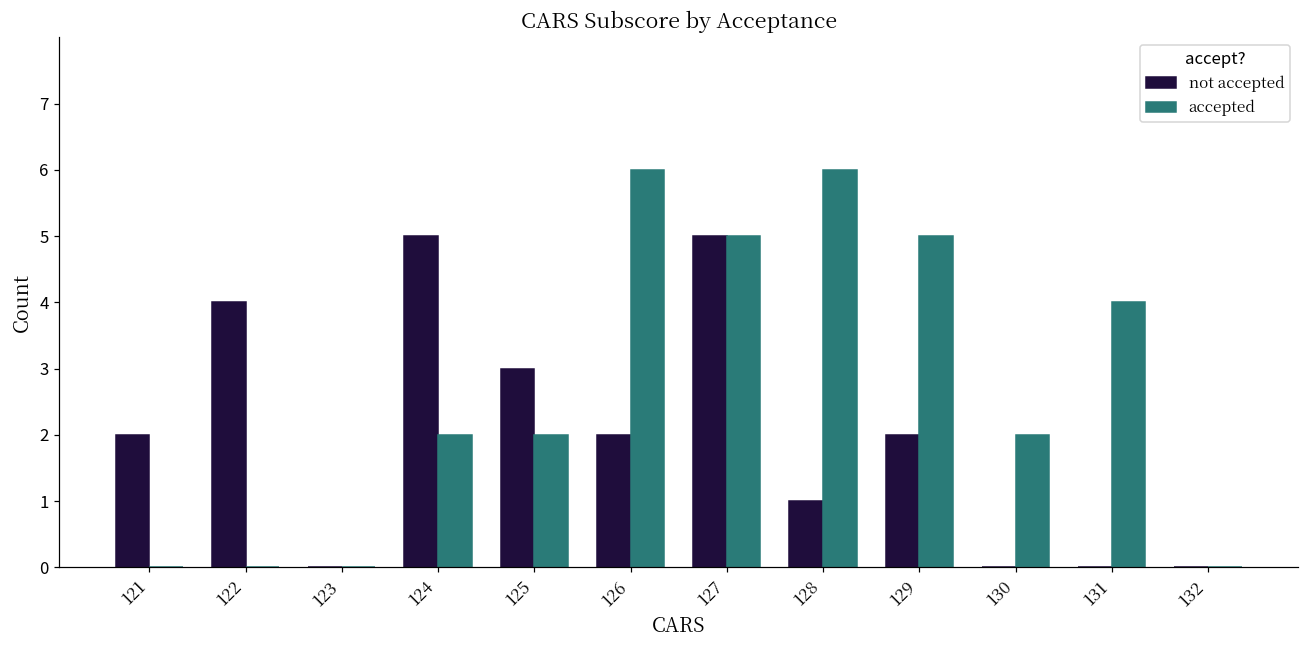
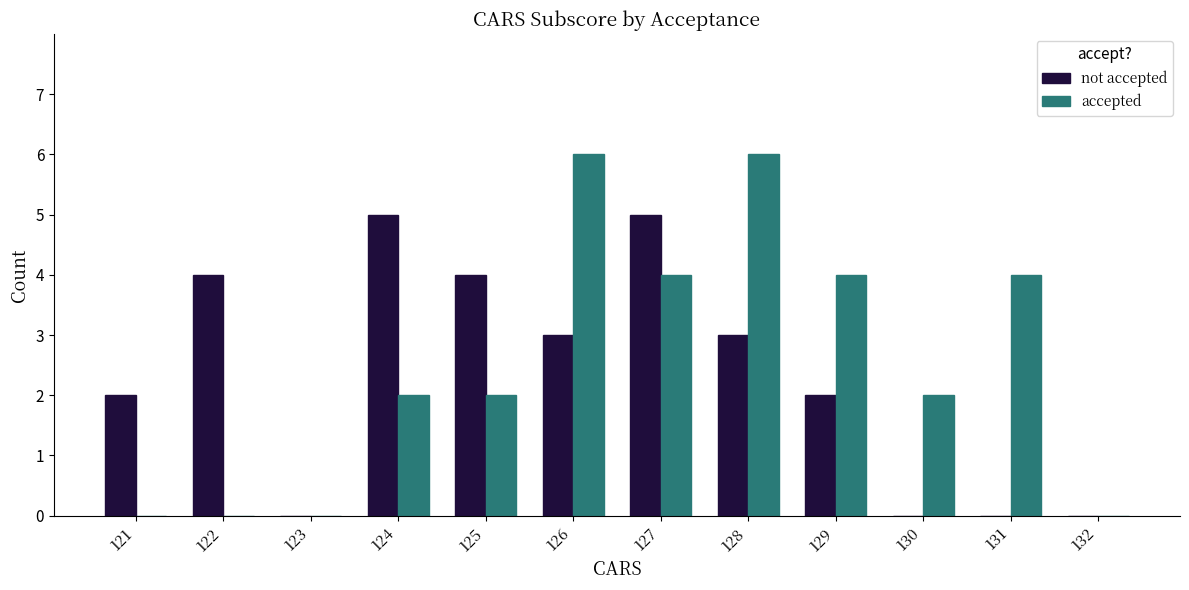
  {
    "not accepted": {
      "121": 2,
      "122": 4,
      "123": 0,
      "124": 5,
-     "125": 3,
-     "126": 2,
+     "125": 4,
+     "126": 3,
      "127": 5,
-     "128": 1,
+     "128": 3,
      "129": 2,
      "130": 0,
      "131": 0,
      "132": 0
    },
    "accepted": {
      "121": 0,
      "122": 0,
      "123": 0,
      "124": 2,
      "125": 2,
      "126": 6,
-     "127": 5,
+     "127": 4,
      "128": 6,
-     "129": 5,
+     "129": 4,
      "130": 2,
      "131": 4,
      "132": 0
    }
  }
